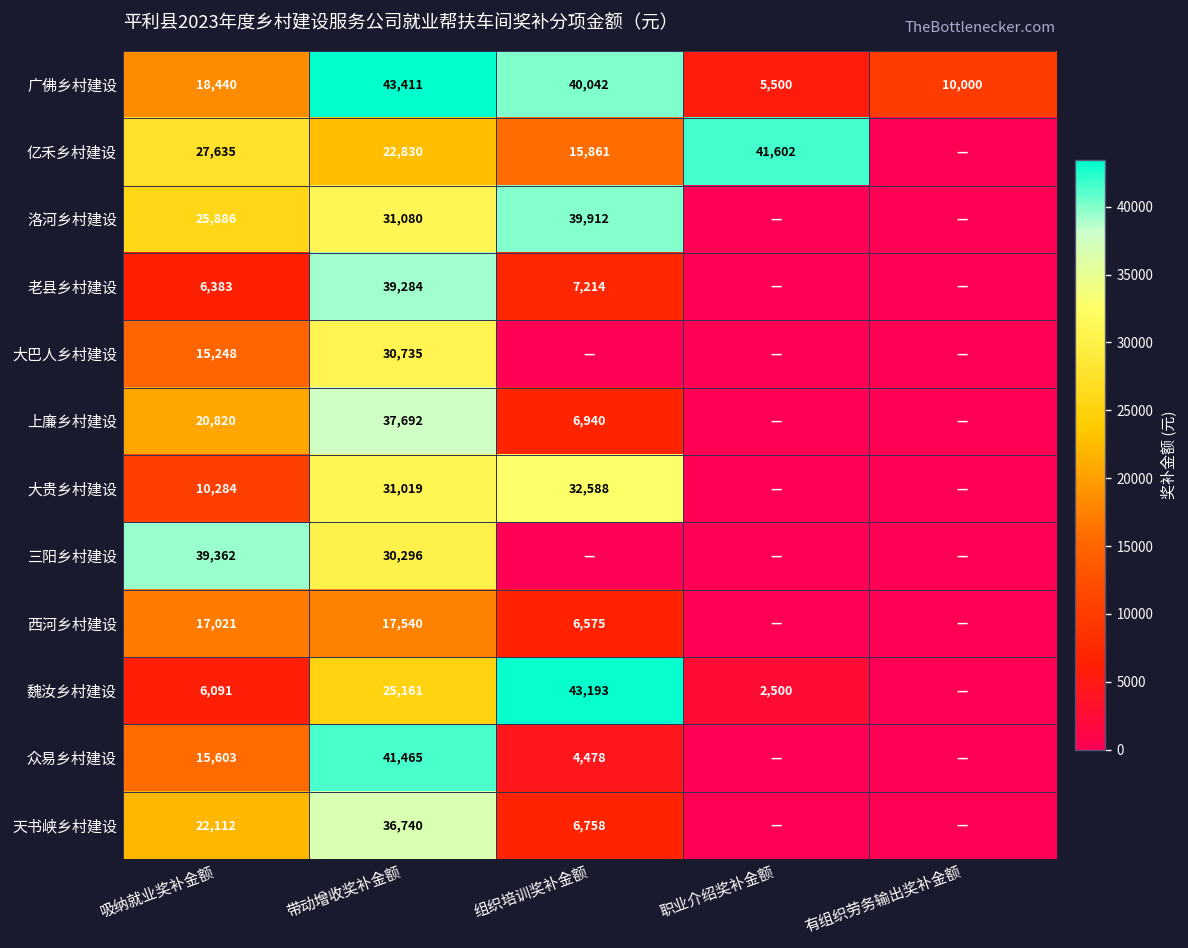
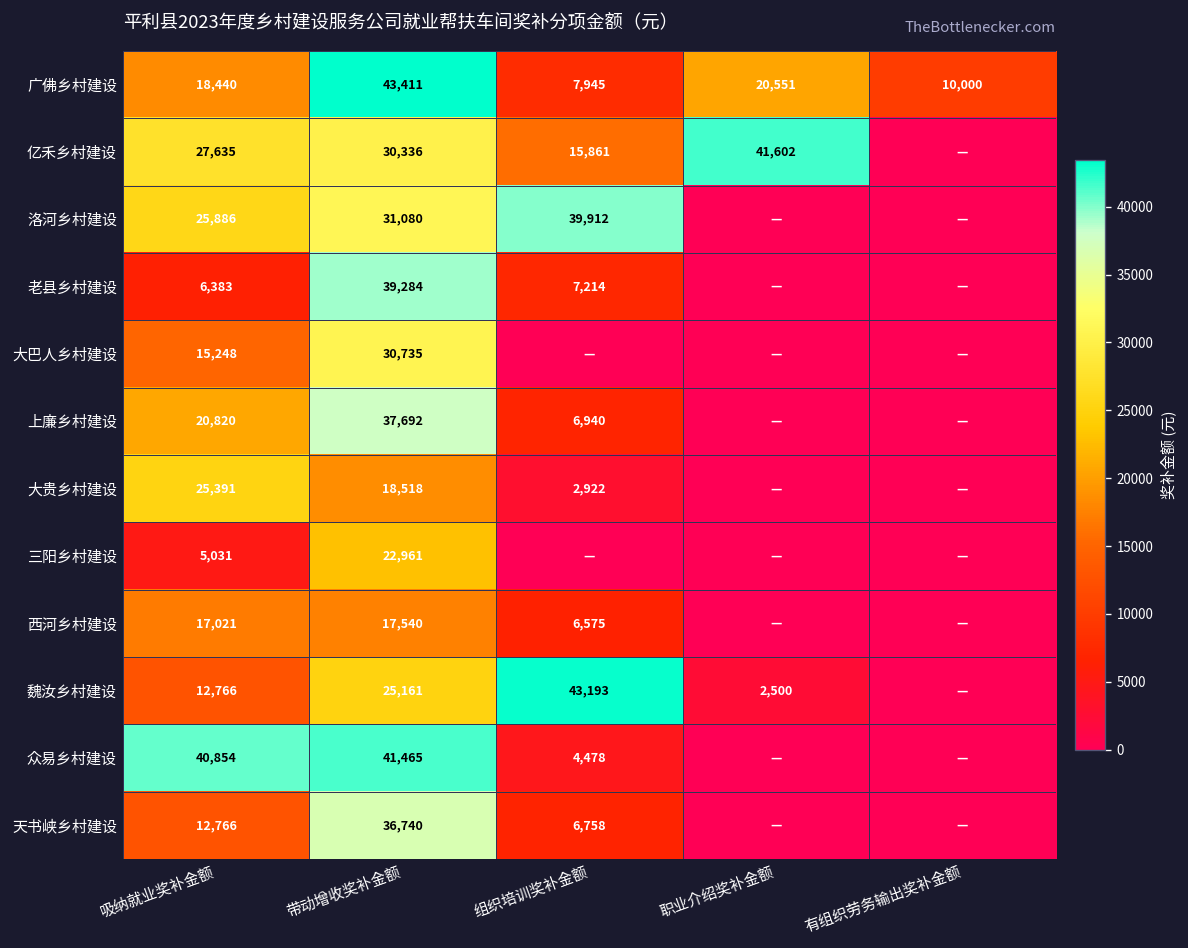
  {
    "广佛乡村建设": {
      "吸纳就业奖补金额": "18,440",
      "带动增收奖补金额": "43,411",
-     "组织培训奖补金额": "40,042",
-     "职业介绍奖补金额": "5,500",
+     "组织培训奖补金额": "7,945",
+     "职业介绍奖补金额": "20,551",
      "有组织劳务输出奖补金额": "10,000"
    },
    "亿禾乡村建设": {
      "吸纳就业奖补金额": "27,635",
-     "带动增收奖补金额": "22,830",
+     "带动增收奖补金额": "30,336",
      "组织培训奖补金额": "15,861",
      "职业介绍奖补金额": "41,602"
    },
    "洛河乡村建设": {
      "吸纳就业奖补金额": "25,886",
      "带动增收奖补金额": "31,080",
      "组织培训奖补金额": "39,912"
    },
    "老县乡村建设": {
      "吸纳就业奖补金额": "6,383",
      "带动增收奖补金额": "39,284",
      "组织培训奖补金额": "7,214"
    },
    "大巴人乡村建设": {
      "吸纳就业奖补金额": "15,248",
      "带动增收奖补金额": "30,735"
    },
    "上廉乡村建设": {
      "吸纳就业奖补金额": "20,820",
      "带动增收奖补金额": "37,692",
      "组织培训奖补金额": "6,940"
    },
    "大贵乡村建设": {
-     "吸纳就业奖补金额": "10,284",
-     "带动增收奖补金额": "31,019",
-     "组织培训奖补金额": "32,588"
+     "吸纳就业奖补金额": "25,391",
+     "带动增收奖补金额": "18,518",
+     "组织培训奖补金额": "2,922"
    },
    "三阳乡村建设": {
-     "吸纳就业奖补金额": "39,362",
-     "带动增收奖补金额": "30,296"
+     "吸纳就业奖补金额": "5,031",
+     "带动增收奖补金额": "22,961"
    },
    "西河乡村建设": {
      "吸纳就业奖补金额": "17,021",
      "带动增收奖补金额": "17,540",
      "组织培训奖补金额": "6,575"
    },
    "魏汝乡村建设": {
-     "吸纳就业奖补金额": "6,091",
+     "吸纳就业奖补金额": "12,766",
      "带动增收奖补金额": "25,161",
      "组织培训奖补金额": "43,193",
      "职业介绍奖补金额": "2,500"
    },
    "众易乡村建设": {
-     "吸纳就业奖补金额": "15,603",
+     "吸纳就业奖补金额": "40,854",
      "带动增收奖补金额": "41,465",
      "组织培训奖补金额": "4,478"
    },
    "天书峡乡村建设": {
-     "吸纳就业奖补金额": "22,112",
+     "吸纳就业奖补金额": "12,766",
      "带动增收奖补金额": "36,740",
      "组织培训奖补金额": "6,758"
    }
  }
